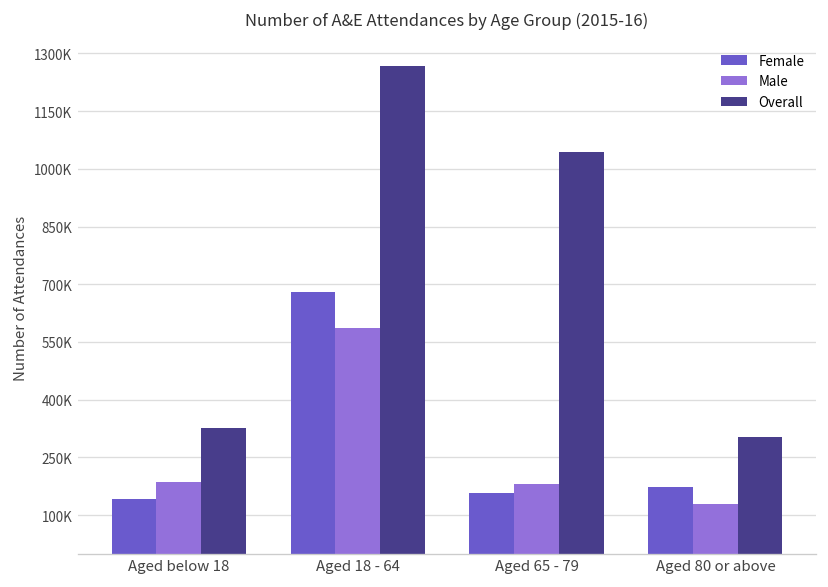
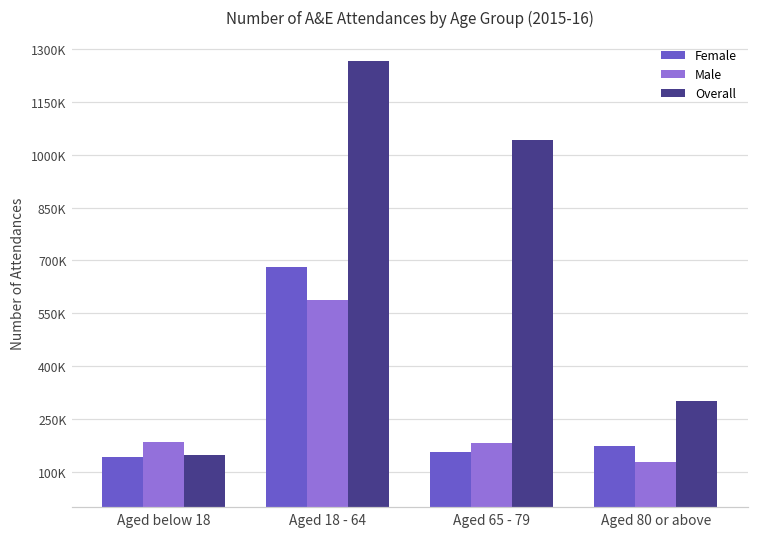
  {
    "Overall": {
-     "Aged below 18": 330000,
+     "Aged below 18": 150000,
      "Aged 18 - 64": 1270000,
      "Aged 65 - 79": 1040000,
      "Aged 80 or above": 300000
    }
  }
